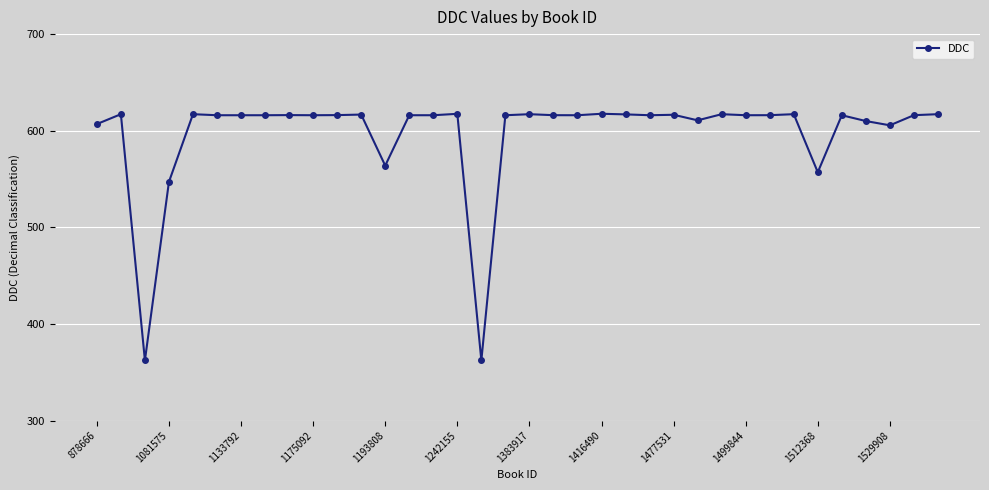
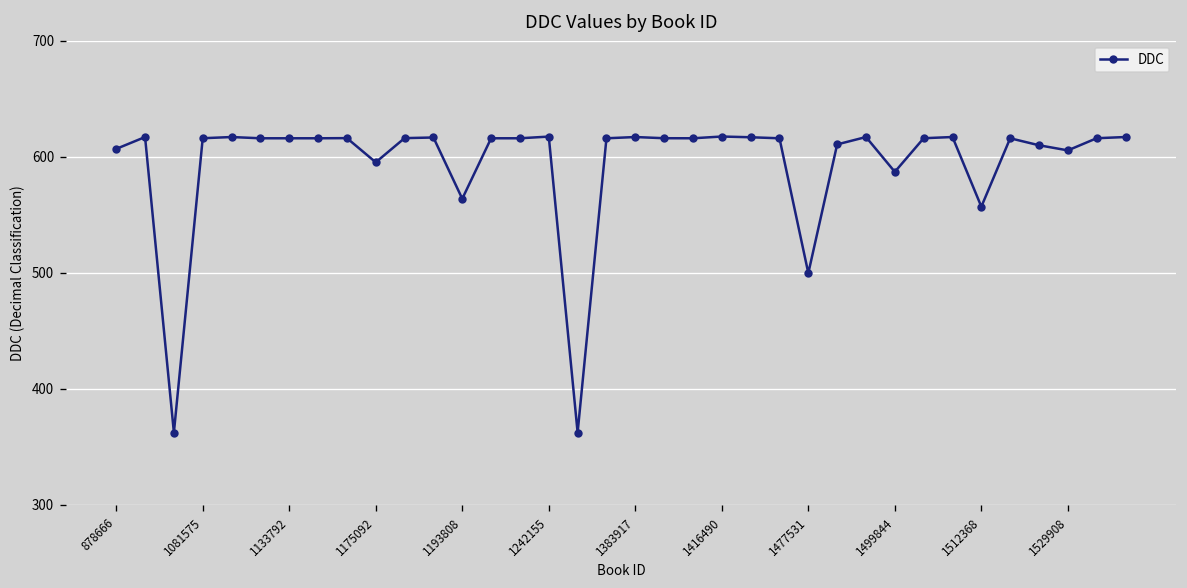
  {
    "878666": 610,
-   "1081575": 550,
+   "1081575": 620,
    "1133792": 620,
-   "1175092": 620,
+   "1175092": 600,
    "1193808": 560,
    "1242155": 620,
    "1383917": 620,
    "1416490": 620,
-   "1477531": 620,
-   "1499844": 620,
+   "1477531": 500,
+   "1499844": 590,
    "1512368": 560,
    "1529908": 610
  }
